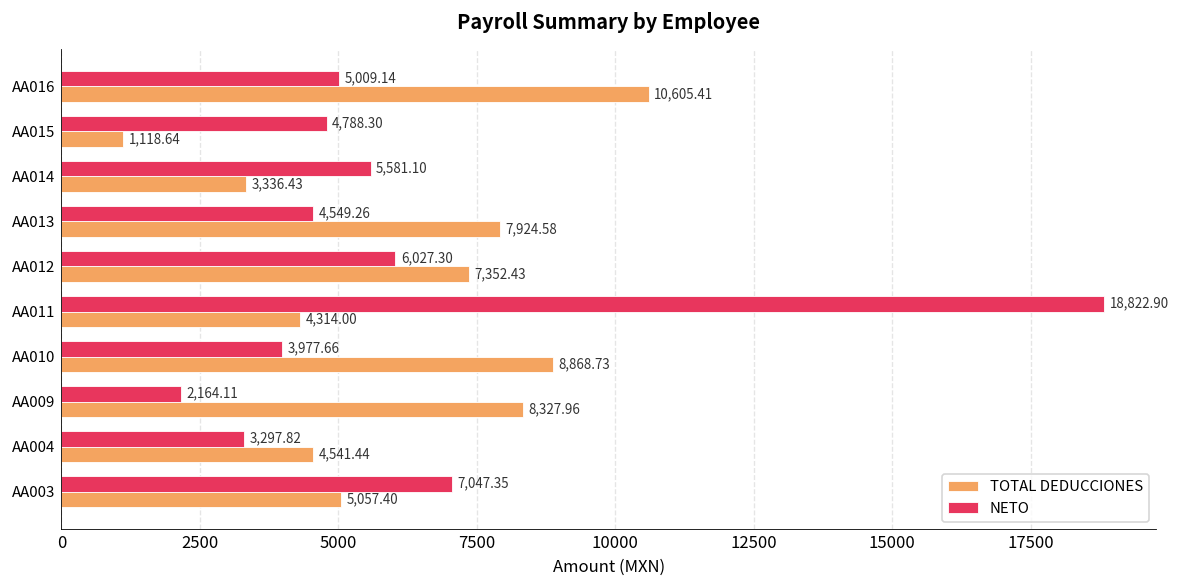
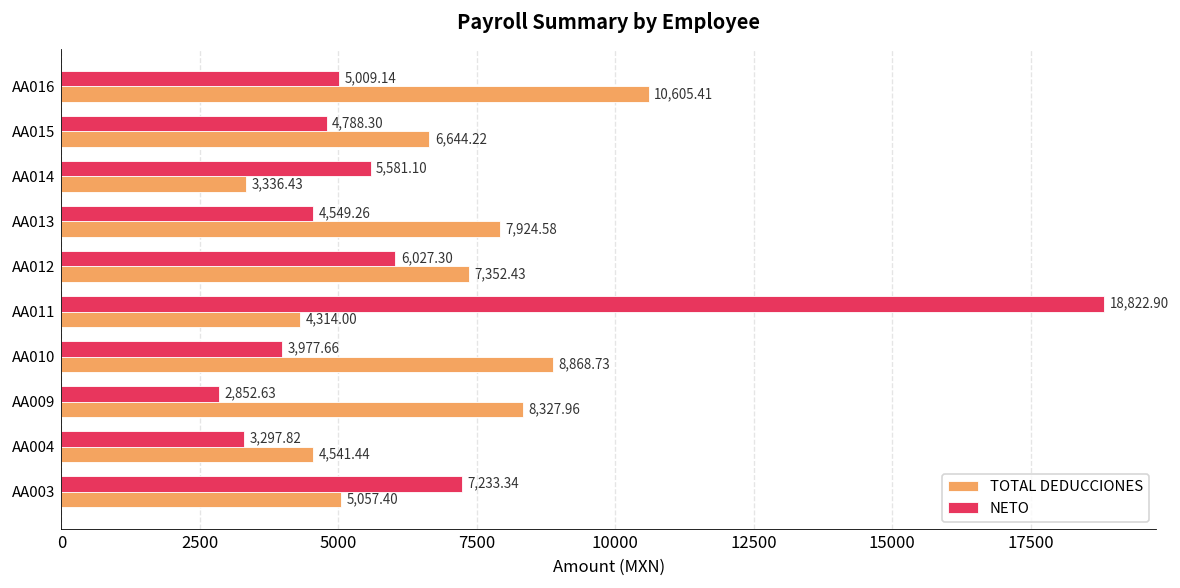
  {
    "TOTAL DEDUCCIONES": {
      "AA016": "10,605.41",
-     "AA015": "1,118.64",
+     "AA015": "6,644.22",
      "AA014": "3,336.43",
      "AA013": "7,924.58",
      "AA012": "7,352.43",
      "AA011": "4,314.00",
      "AA010": "8,868.73",
      "AA009": "8,327.96",
      "AA004": "4,541.44",
      "AA003": "5,057.40"
    },
    "NETO": {
      "AA016": "5,009.14",
      "AA015": "4,788.30",
      "AA014": "5,581.10",
      "AA013": "4,549.26",
      "AA012": "6,027.30",
      "AA011": "18,822.90",
      "AA010": "3,977.66",
-     "AA009": "2,164.11",
+     "AA009": "2,852.63",
      "AA004": "3,297.82",
-     "AA003": "7,047.35"
+     "AA003": "7,233.34"
    }
  }
